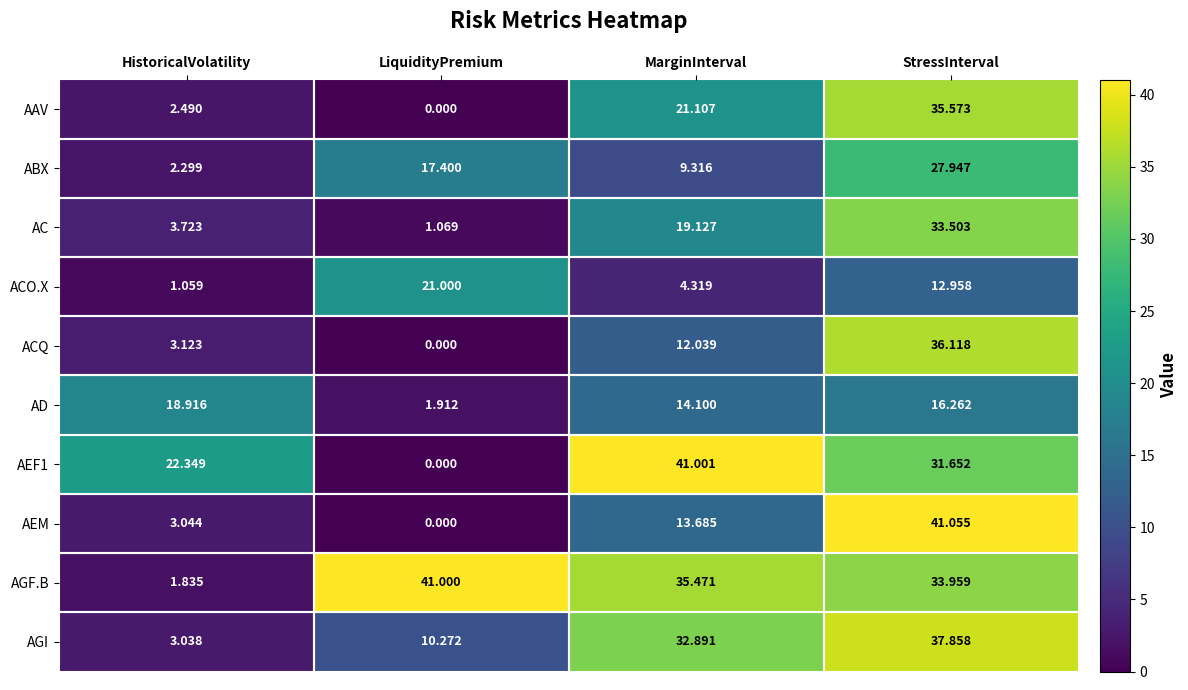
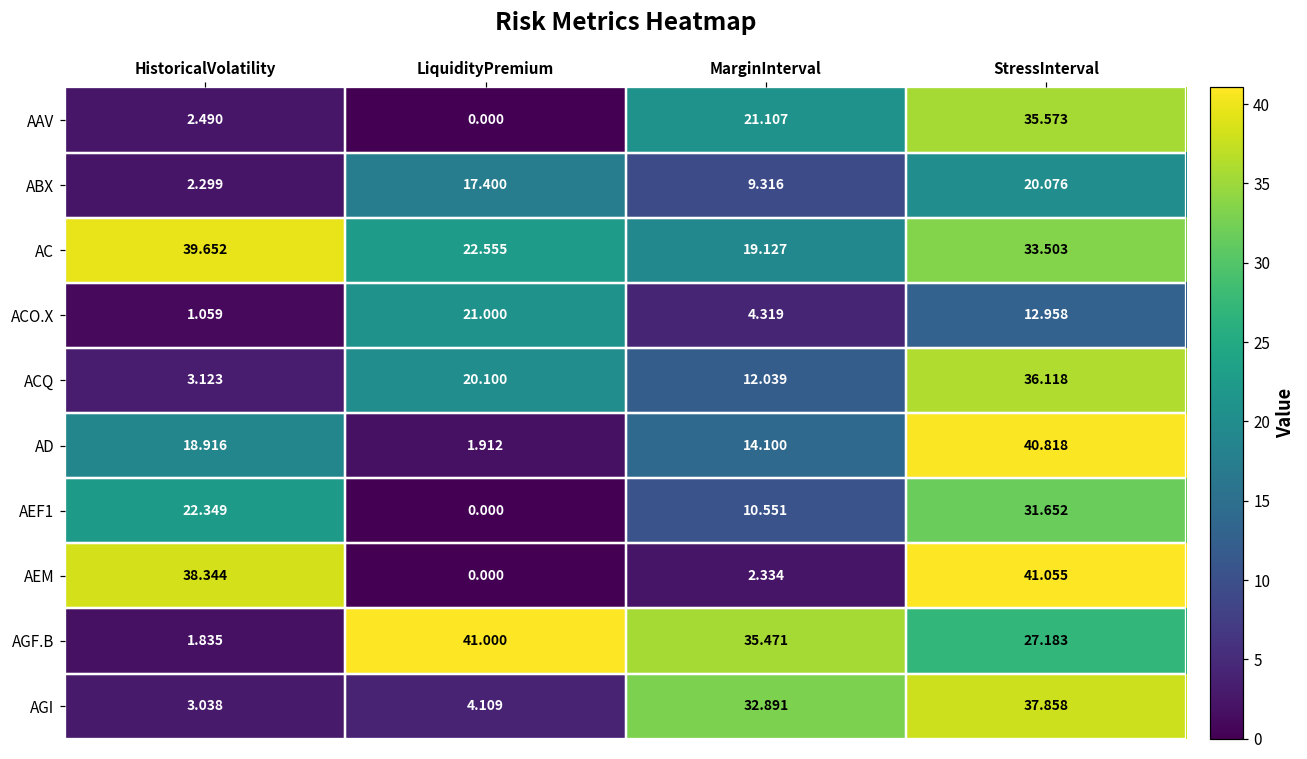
  {
    "AAV": {
      "HistoricalVolatility": 2.490,
      "LiquidityPremium": 0.000,
      "MarginInterval": 21.107,
      "StressInterval": 35.573
    },
    "ABX": {
      "HistoricalVolatility": 2.299,
      "LiquidityPremium": 17.400,
      "MarginInterval": 9.316,
-     "StressInterval": 27.947
+     "StressInterval": 20.076
    },
    "AC": {
-     "HistoricalVolatility": 3.723,
-     "LiquidityPremium": 1.069,
+     "HistoricalVolatility": 39.652,
+     "LiquidityPremium": 22.555,
      "MarginInterval": 19.127,
      "StressInterval": 33.503
    },
    "ACO.X": {
      "HistoricalVolatility": 1.059,
      "LiquidityPremium": 21.000,
      "MarginInterval": 4.319,
      "StressInterval": 12.958
    },
    "ACQ": {
      "HistoricalVolatility": 3.123,
-     "LiquidityPremium": 0.000,
+     "LiquidityPremium": 20.100,
      "MarginInterval": 12.039,
      "StressInterval": 36.118
    },
    "AD": {
      "HistoricalVolatility": 18.916,
      "LiquidityPremium": 1.912,
      "MarginInterval": 14.100,
-     "StressInterval": 16.262
+     "StressInterval": 40.818
    },
    "AEF1": {
      "HistoricalVolatility": 22.349,
      "LiquidityPremium": 0.000,
-     "MarginInterval": 41.001,
+     "MarginInterval": 10.551,
      "StressInterval": 31.652
    },
    "AEM": {
-     "HistoricalVolatility": 3.044,
+     "HistoricalVolatility": 38.344,
      "LiquidityPremium": 0.000,
-     "MarginInterval": 13.685,
+     "MarginInterval": 2.334,
      "StressInterval": 41.055
    },
    "AGF.B": {
      "HistoricalVolatility": 1.835,
      "LiquidityPremium": 41.000,
      "MarginInterval": 35.471,
-     "StressInterval": 33.959
+     "StressInterval": 27.183
    },
    "AGI": {
      "HistoricalVolatility": 3.038,
-     "LiquidityPremium": 10.272,
+     "LiquidityPremium": 4.109,
      "MarginInterval": 32.891,
      "StressInterval": 37.858
    }
  }
